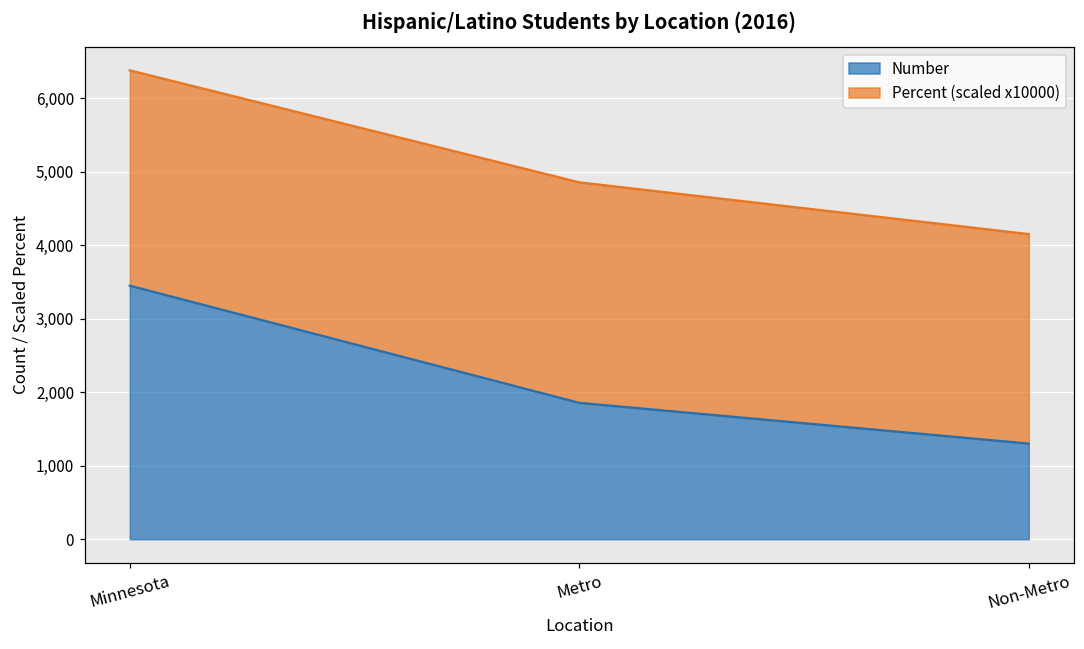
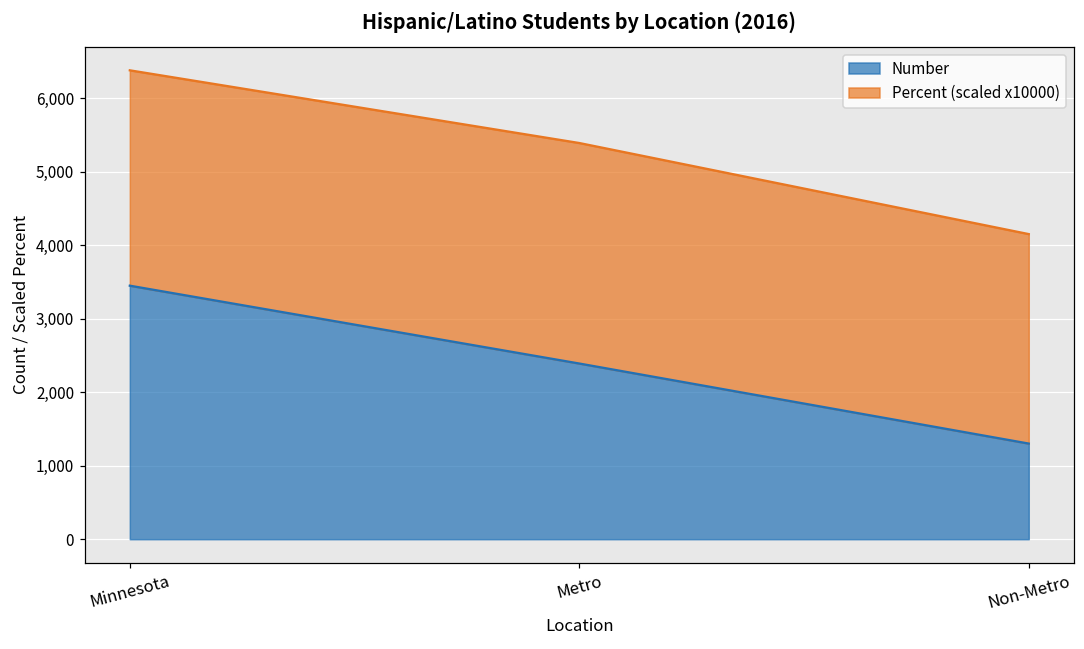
  {
    "Number": {
      "Minnesota": "3,400",
-     "Metro": "1,900",
+     "Metro": "2,400",
      "Non-Metro": "1,300"
    },
    "Percent (scaled x10000)": {
      "Minnesota": "2,900",
      "Metro": "3,000",
      "Non-Metro": "2,900"
    }
  }
